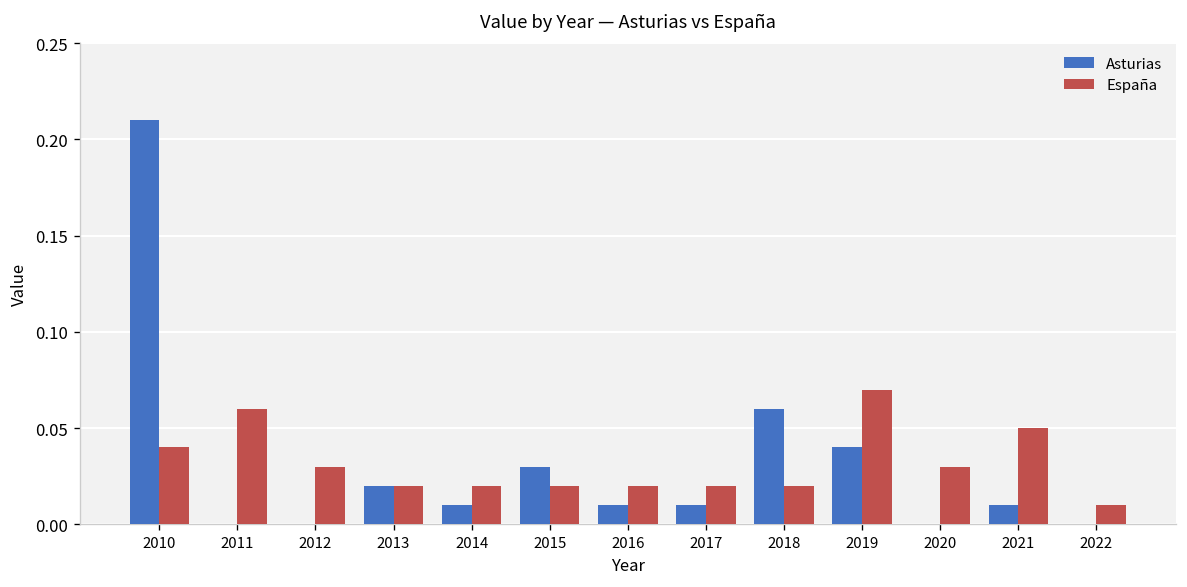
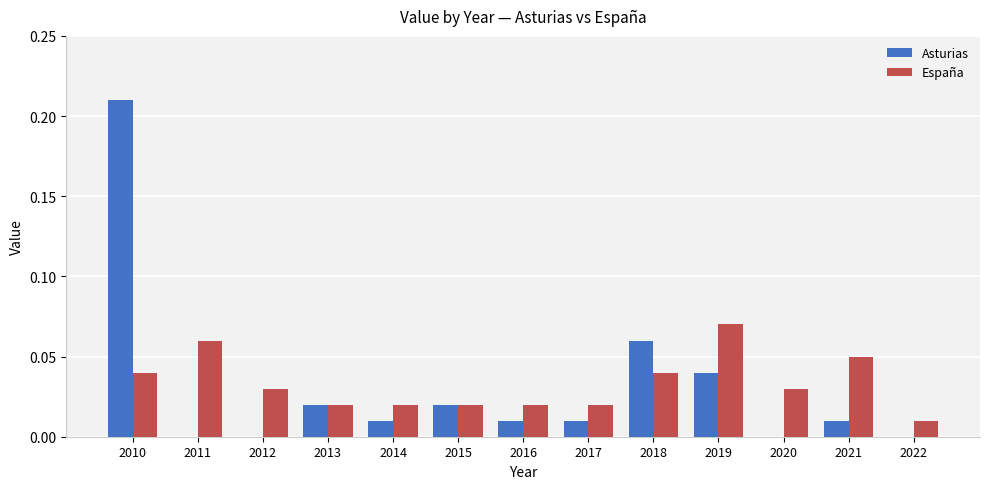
  {
    "Asturias": {
      "2010": 0.21,
      "2011": 0.00,
      "2012": 0.00,
      "2013": 0.02,
      "2014": 0.01,
-     "2015": 0.03,
+     "2015": 0.02,
      "2016": 0.01,
      "2017": 0.01,
      "2018": 0.06,
      "2019": 0.04,
      "2020": 0.00,
      "2021": 0.01,
      "2022": 0.00
    },
    "España": {
      "2010": 0.04,
      "2011": 0.06,
      "2012": 0.03,
      "2013": 0.02,
      "2014": 0.02,
      "2015": 0.02,
      "2016": 0.02,
      "2017": 0.02,
-     "2018": 0.02,
+     "2018": 0.04,
      "2019": 0.07,
      "2020": 0.03,
      "2021": 0.05,
      "2022": 0.01
    }
  }
